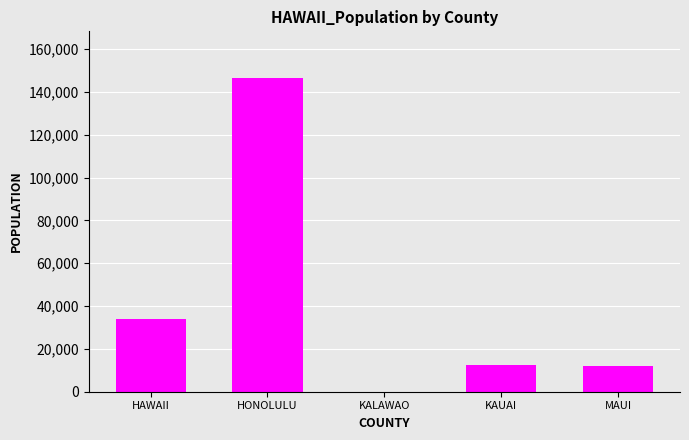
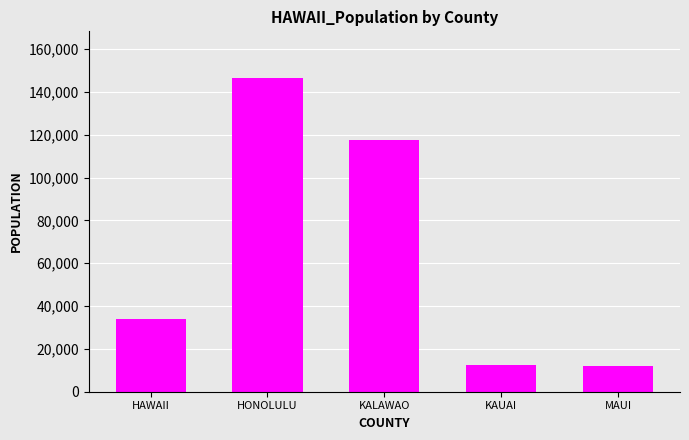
  {
    "HAWAII": "34,000",
    "HONOLULU": "146,000",
-   "KALAWAO": "0",
+   "KALAWAO": "117,000",
    "KAUAI": "12,000",
    "MAUI": "12,000"
  }
